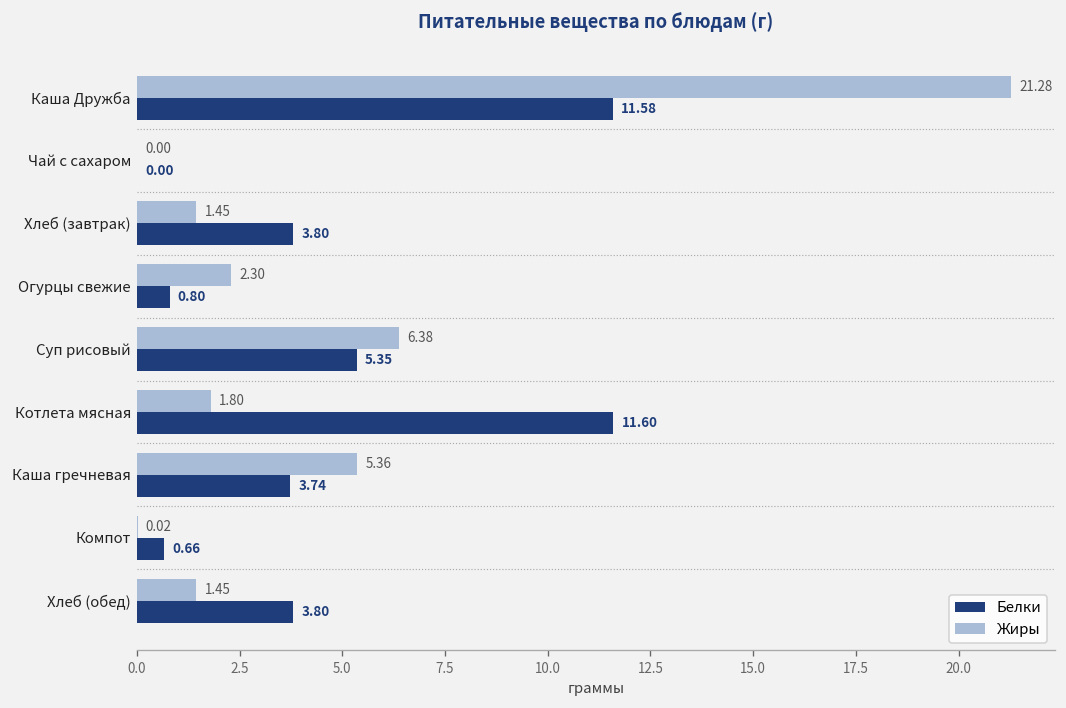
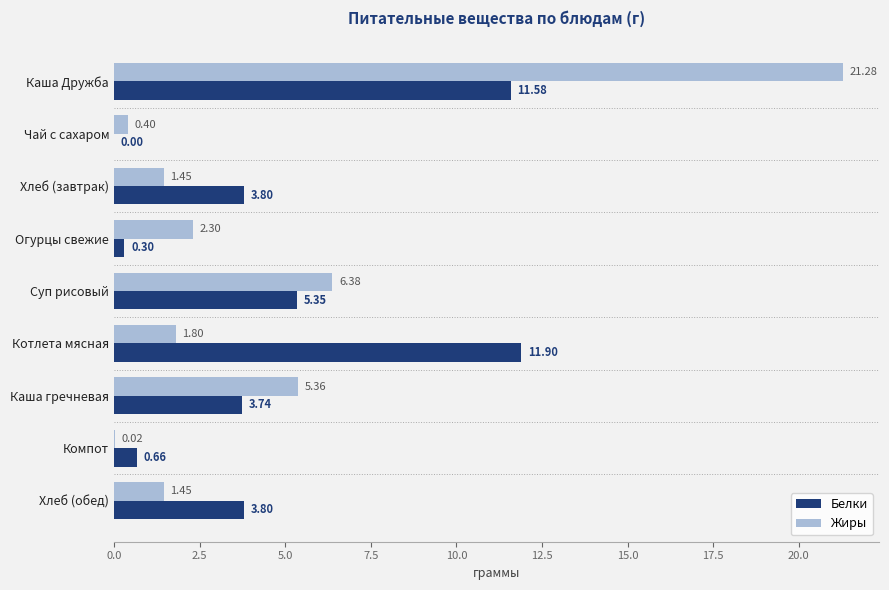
  {
    "Белки": {
      "Каша Дружба": 11.58,
      "Чай с сахаром": 0.00,
      "Хлеб (завтрак)": 3.80,
-     "Огурцы свежие": 0.80,
+     "Огурцы свежие": 0.30,
      "Суп рисовый": 5.35,
-     "Котлета мясная": 11.60,
+     "Котлета мясная": 11.90,
      "Каша гречневая": 3.74,
      "Компот": 0.66,
      "Хлеб (обед)": 3.80
    },
    "Жиры": {
      "Каша Дружба": 21.28,
-     "Чай с сахаром": 0.00,
+     "Чай с сахаром": 0.40,
      "Хлеб (завтрак)": 1.45,
      "Огурцы свежие": 2.30,
      "Суп рисовый": 6.38,
      "Котлета мясная": 1.80,
      "Каша гречневая": 5.36,
      "Компот": 0.02,
      "Хлеб (обед)": 1.45
    }
  }
